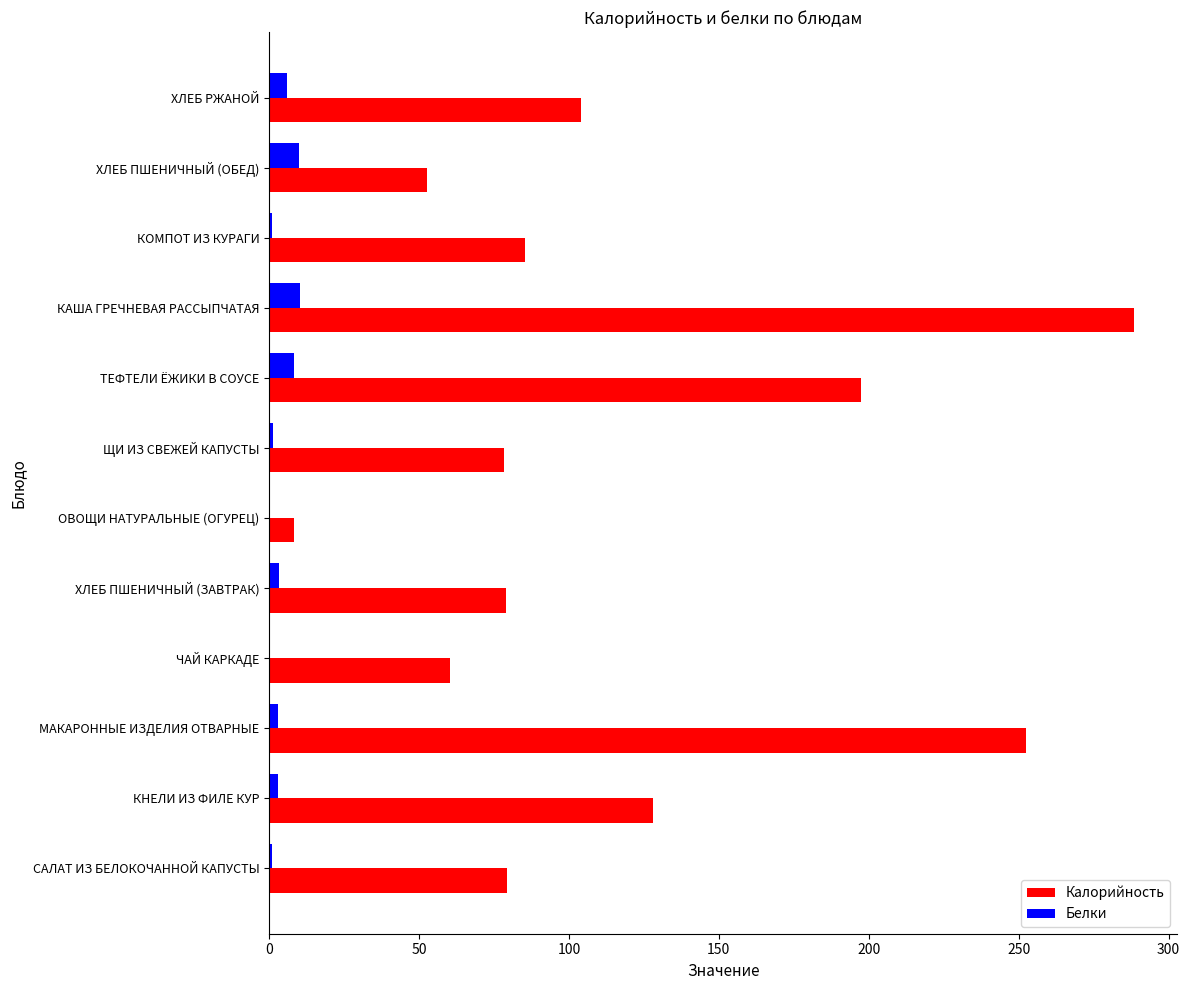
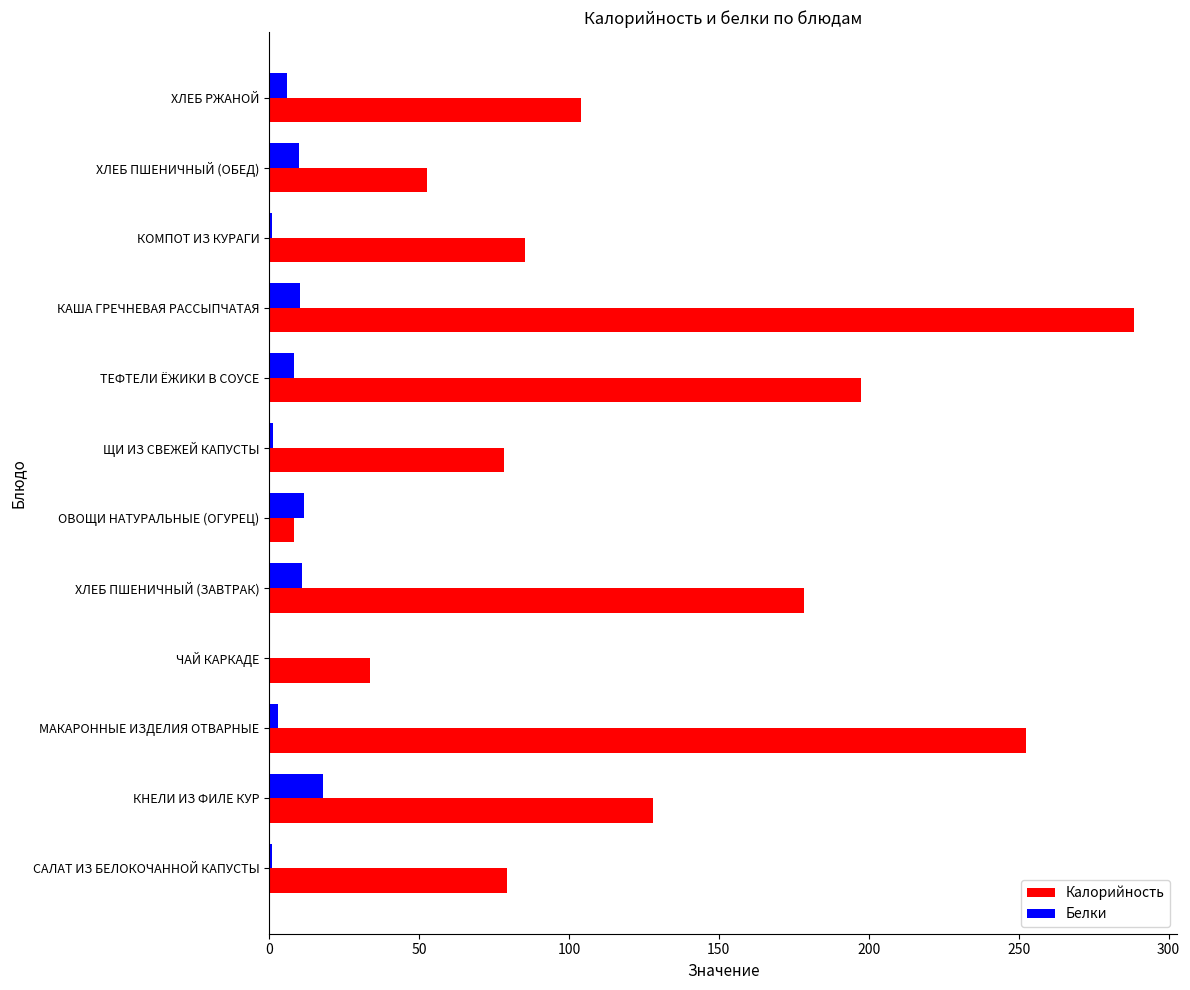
  {
    "Калорийность": {
      "ХЛЕБ РЖАНОЙ": 104,
      "ХЛЕБ ПШЕНИЧНЫЙ (ОБЕД)": 53,
      "КОМПОТ ИЗ КУРАГИ": 85,
      "КАША ГРЕЧНЕВАЯ РАССЫПЧАТАЯ": 288,
      "ТЕФТЕЛИ ЁЖИКИ В СОУСЕ": 197,
      "ЩИ ИЗ СВЕЖЕЙ КАПУСТЫ": 79,
      "ОВОЩИ НАТУРАЛЬНЫЕ (ОГУРЕЦ)": 8,
-     "ХЛЕБ ПШЕНИЧНЫЙ (ЗАВТРАК)": 79,
-     "ЧАЙ КАРКАДЕ": 60,
+     "ХЛЕБ ПШЕНИЧНЫЙ (ЗАВТРАК)": 178,
+     "ЧАЙ КАРКАДЕ": 34,
      "МАКАРОННЫЕ ИЗДЕЛИЯ ОТВАРНЫЕ": 252,
      "КНЕЛИ ИЗ ФИЛЕ КУР": 128,
      "САЛАТ ИЗ БЕЛОКОЧАННОЙ КАПУСТЫ": 79
    },
    "Белки": {
      "ХЛЕБ РЖАНОЙ": 6,
      "ХЛЕБ ПШЕНИЧНЫЙ (ОБЕД)": 10,
      "КОМПОТ ИЗ КУРАГИ": 1,
      "КАША ГРЕЧНЕВАЯ РАССЫПЧАТАЯ": 10,
      "ТЕФТЕЛИ ЁЖИКИ В СОУСЕ": 8,
      "ЩИ ИЗ СВЕЖЕЙ КАПУСТЫ": 1,
-     "ОВОЩИ НАТУРАЛЬНЫЕ (ОГУРЕЦ)": 0,
-     "ХЛЕБ ПШЕНИЧНЫЙ (ЗАВТРАК)": 3,
+     "ОВОЩИ НАТУРАЛЬНЫЕ (ОГУРЕЦ)": 12,
+     "ХЛЕБ ПШЕНИЧНЫЙ (ЗАВТРАК)": 11,
      "ЧАЙ КАРКАДЕ": 0,
      "МАКАРОННЫЕ ИЗДЕЛИЯ ОТВАРНЫЕ": 3,
-     "КНЕЛИ ИЗ ФИЛЕ КУР": 3,
+     "КНЕЛИ ИЗ ФИЛЕ КУР": 18,
      "САЛАТ ИЗ БЕЛОКОЧАННОЙ КАПУСТЫ": 1
    }
  }
